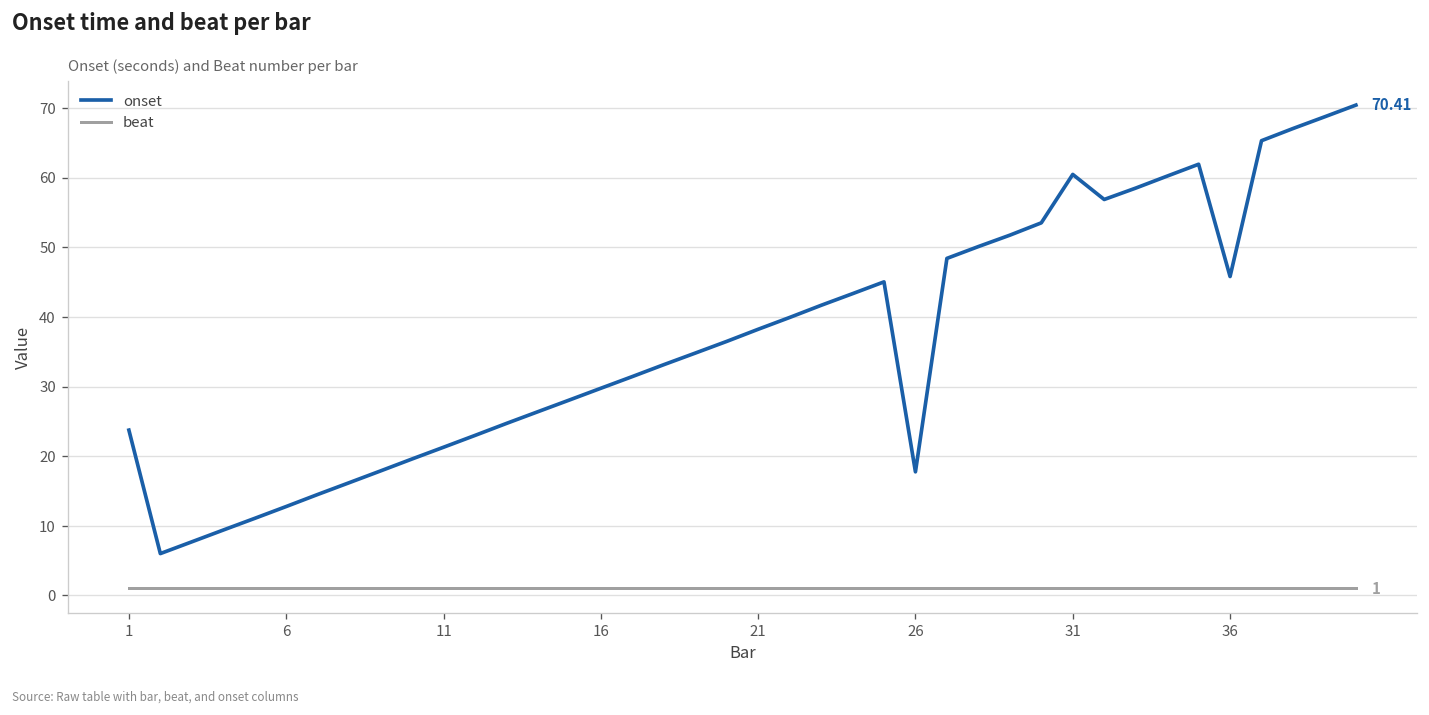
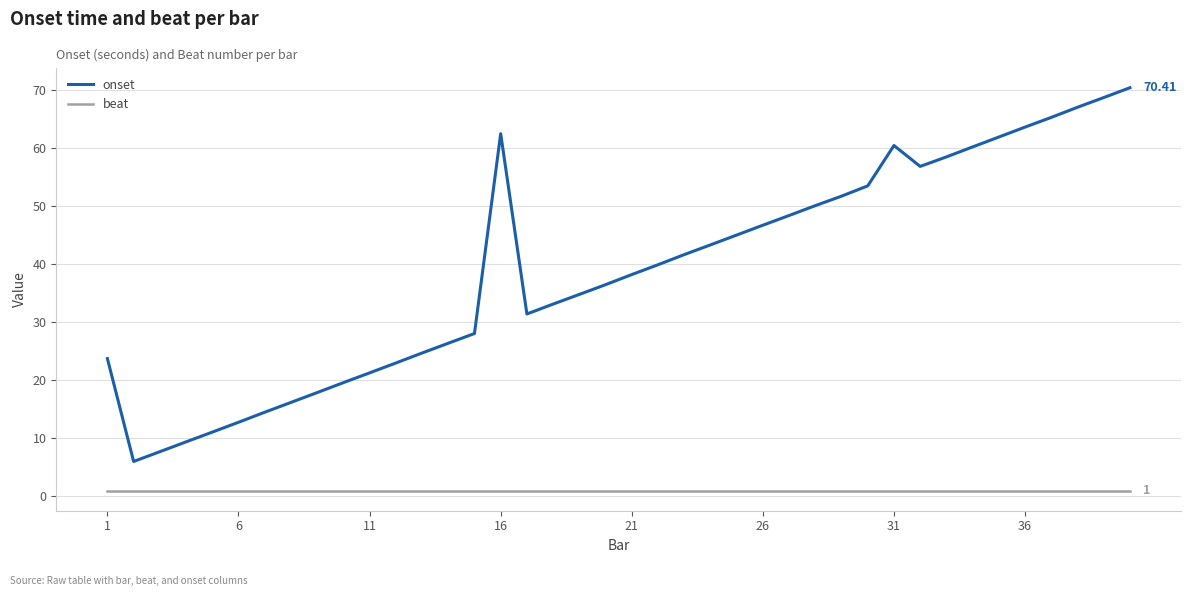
  {
    "onset": {
      "1": 24,
      "6": 13,
      "11": 21,
-     "16": 30,
+     "16": 62,
      "21": 38,
-     "26": 18,
+     "26": 47,
      "31": 60,
-     "36": 46
+     "36": 64
    },
    "beat": {
      "1": 1,
      "6": 1,
      "11": 1,
      "16": 1,
      "21": 1,
      "26": 1,
      "31": 1,
      "36": 1
    }
  }
